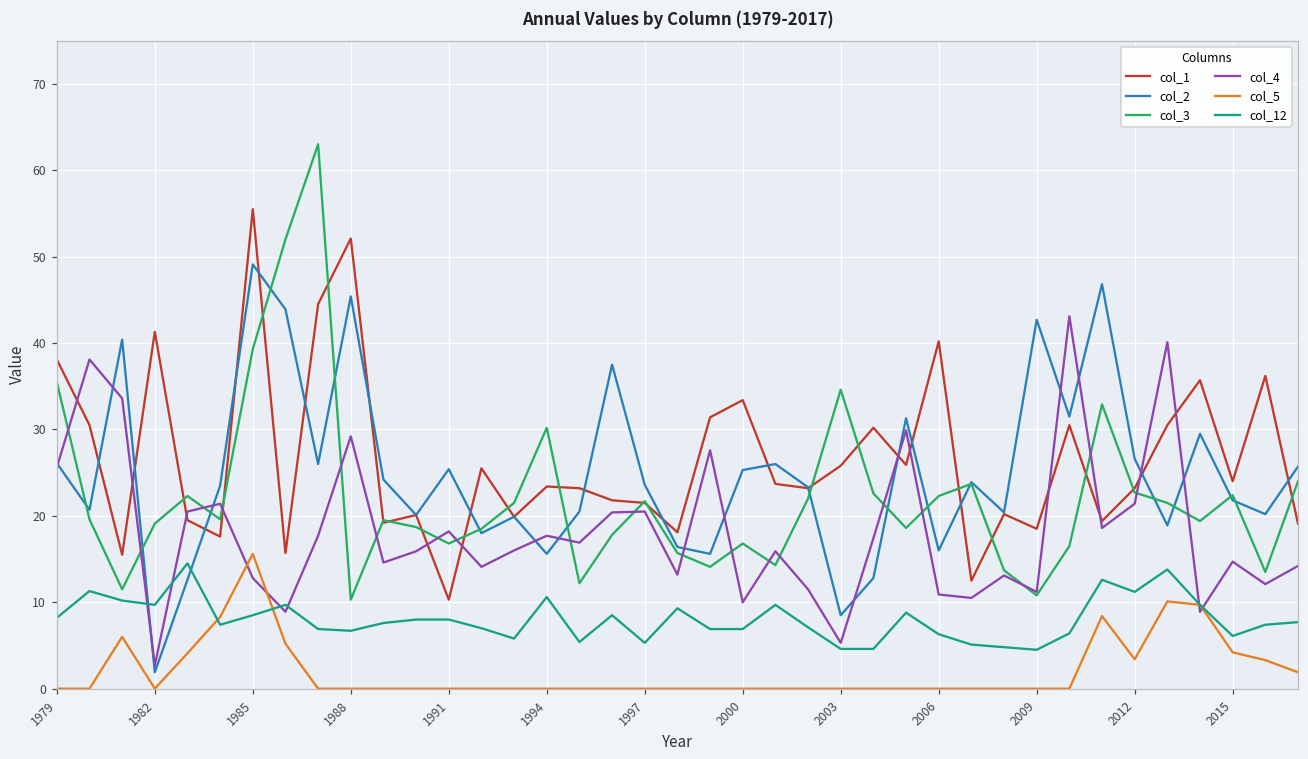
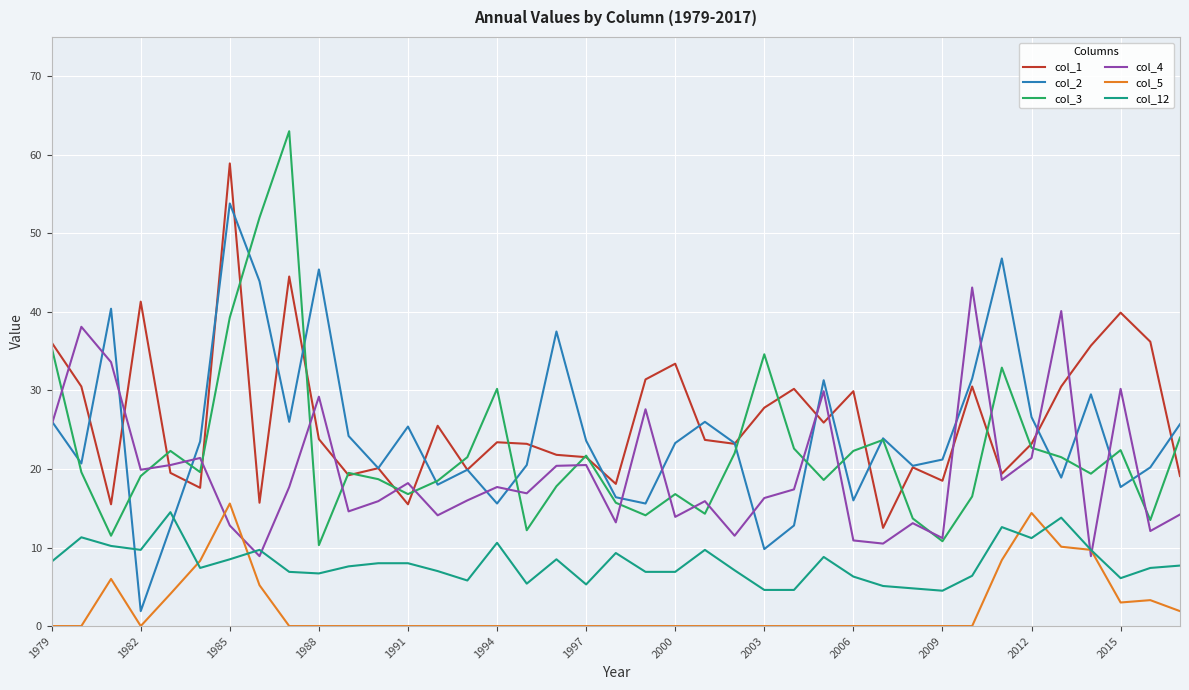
  {
    "col_1": {
-     "1979": 38,
+     "1979": 36,
      "1982": 41,
-     "1985": 56,
-     "1988": 52,
-     "1991": 10,
+     "1985": 59,
+     "1988": 24,
+     "1991": 16,
      "1994": 23,
      "2000": 33,
-     "2003": 26,
-     "2006": 40,
+     "2003": 28,
+     "2006": 30,
      "2009": 19,
      "2012": 23,
-     "2015": 24
+     "2015": 40
    },
    "col_2": {
      "1979": 26,
      "1982": 2,
-     "1985": 49,
+     "1985": 54,
      "1988": 45,
      "1991": 25,
      "1994": 16,
      "1997": 24,
-     "2000": 25,
-     "2003": 9,
+     "2000": 23,
+     "2003": 10,
      "2006": 16,
-     "2009": 43,
+     "2009": 21,
      "2012": 27,
-     "2015": 22
+     "2015": 18
    },
    "col_4": {
      "1979": 26,
-     "1982": 3,
+     "1982": 20,
      "1985": 13,
      "1988": 29,
      "1991": 18,
      "1994": 18,
      "1997": 21,
-     "2000": 10,
-     "2003": 5,
+     "2000": 14,
+     "2003": 16,
      "2006": 11,
      "2009": 11,
      "2012": 21,
-     "2015": 15
+     "2015": 30
    },
    "col_5": {
      "1979": 0,
      "1982": 0,
      "1985": 16,
      "1988": 0,
      "1991": 0,
      "1994": 0,
      "1997": 0,
      "2000": 0,
      "2003": 0,
      "2006": 0,
      "2009": 0,
-     "2012": 3,
-     "2015": 4
+     "2012": 14,
+     "2015": 3
    }
  }
